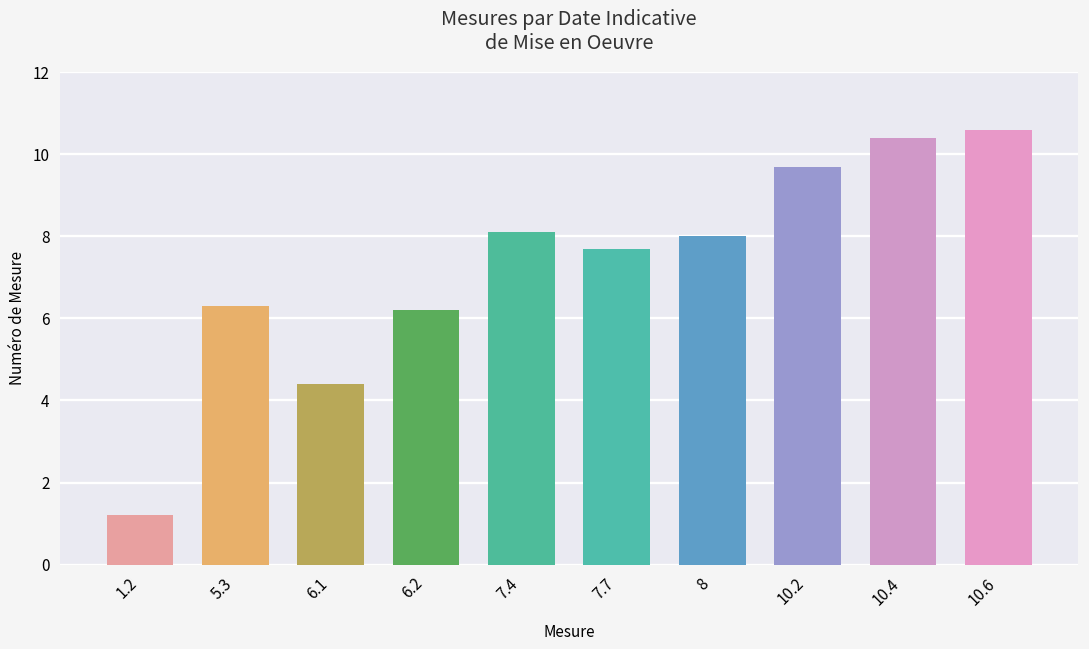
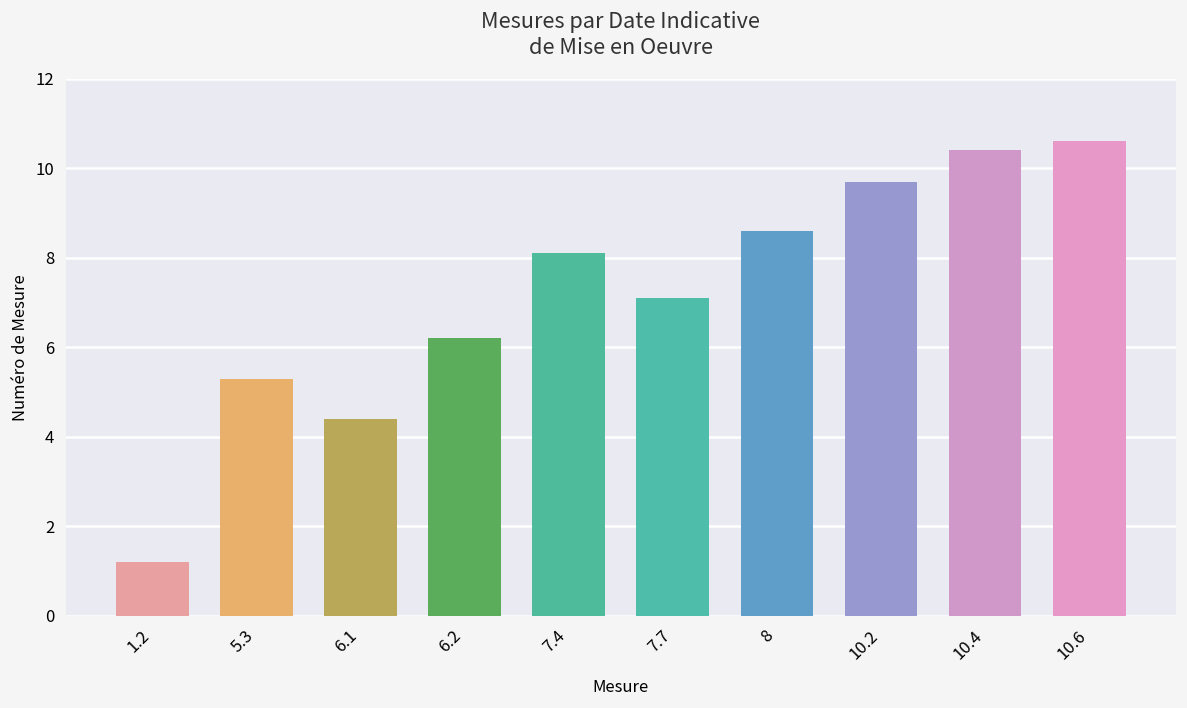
  {
    "1.2": 1.2,
-   "5.3": 6.3,
+   "5.3": 5.3,
    "6.1": 4.4,
    "6.2": 6.2,
    "7.4": 8.1,
-   "7.7": 7.7,
-   "8": 8.0,
+   "7.7": 7.1,
+   "8": 8.6,
    "10.2": 9.7,
    "10.4": 10.4,
    "10.6": 10.6
  }
